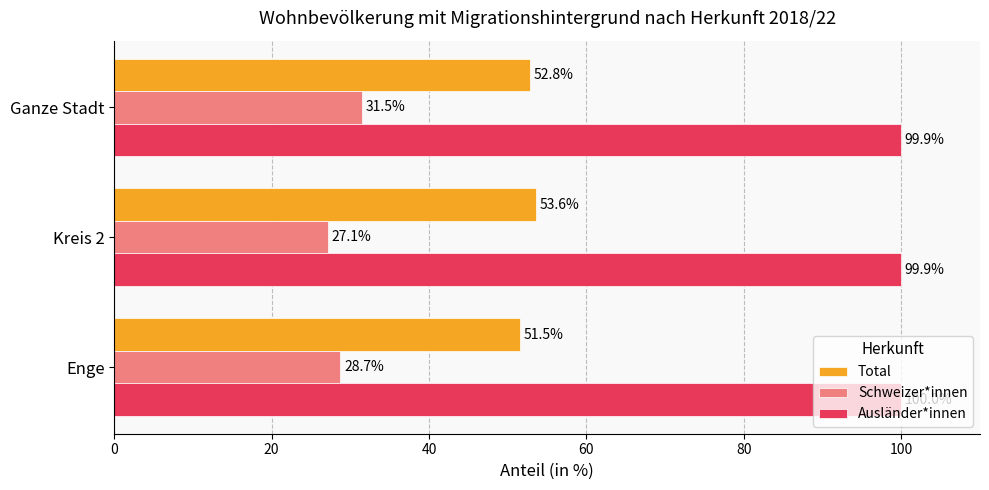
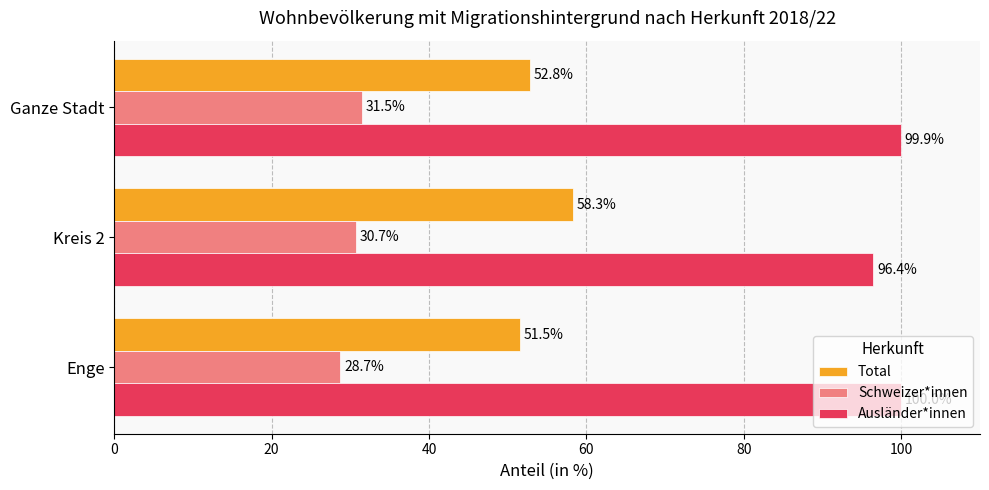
  {
    "Total": {
      "Ganze Stadt": "52.8%",
-     "Kreis 2": "53.6%",
+     "Kreis 2": "58.3%",
      "Enge": "51.5%"
    },
    "Schweizer*innen": {
      "Ganze Stadt": "31.5%",
-     "Kreis 2": "27.1%",
+     "Kreis 2": "30.7%",
      "Enge": "28.7%"
    },
    "Ausländer*innen": {
      "Ganze Stadt": "99.9%",
-     "Kreis 2": "99.9%"
+     "Kreis 2": "96.4%"
    }
  }
